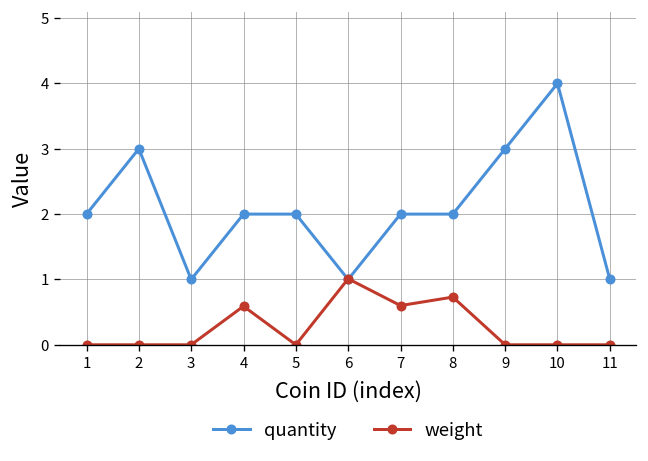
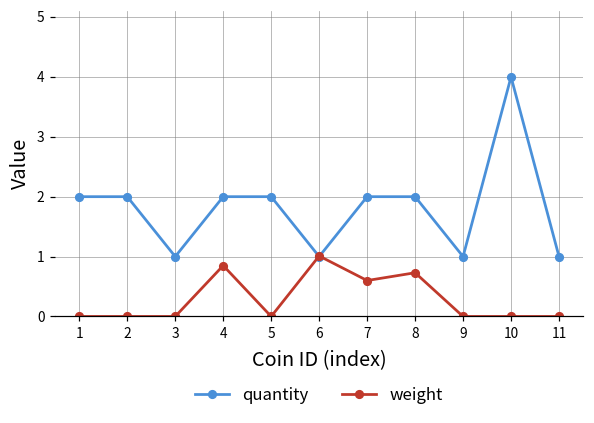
  {
    "quantity": {
      "1": 2,
-     "2": 3,
+     "2": 2,
      "3": 1,
      "4": 2,
      "5": 2,
      "7": 2,
      "8": 2,
-     "9": 3,
+     "9": 1,
      "10": 4,
      "11": 1
    },
    "weight": {
      "1": 0.0,
      "2": 0.0,
      "3": 0.0,
-     "4": 0.6,
+     "4": 0.9,
      "5": 0.0,
      "7": 0.6,
      "8": 0.7,
      "9": 0.0,
      "10": 0.0,
      "11": 0.0
    }
  }
